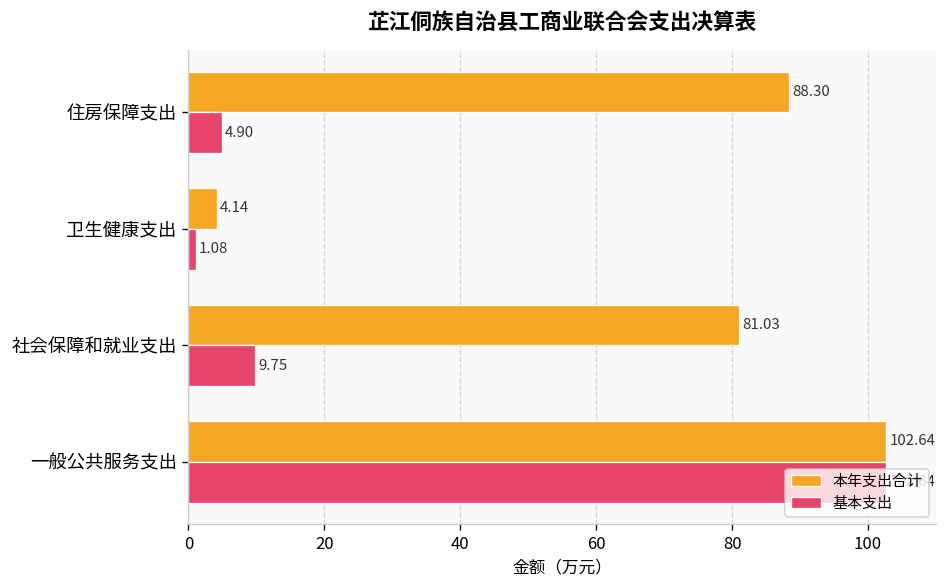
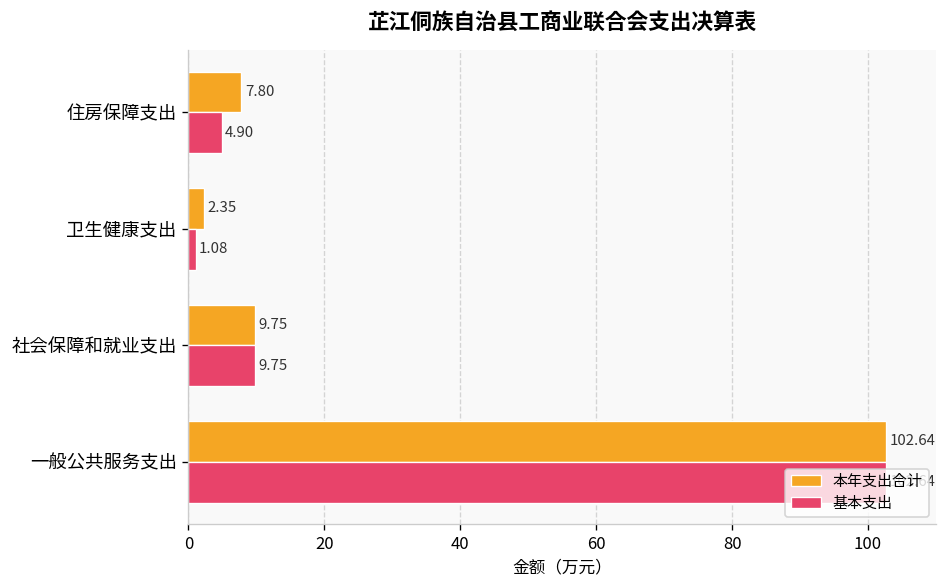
  {
    "本年支出合计": {
-     "住房保障支出": 88.30,
-     "卫生健康支出": 4.14,
-     "社会保障和就业支出": 81.03,
+     "住房保障支出": 7.80,
+     "卫生健康支出": 2.35,
+     "社会保障和就业支出": 9.75,
      "一般公共服务支出": 102.64
    },
    "基本支出": {
      "住房保障支出": 4.90,
      "卫生健康支出": 1.08,
      "社会保障和就业支出": 9.75
    }
  }
